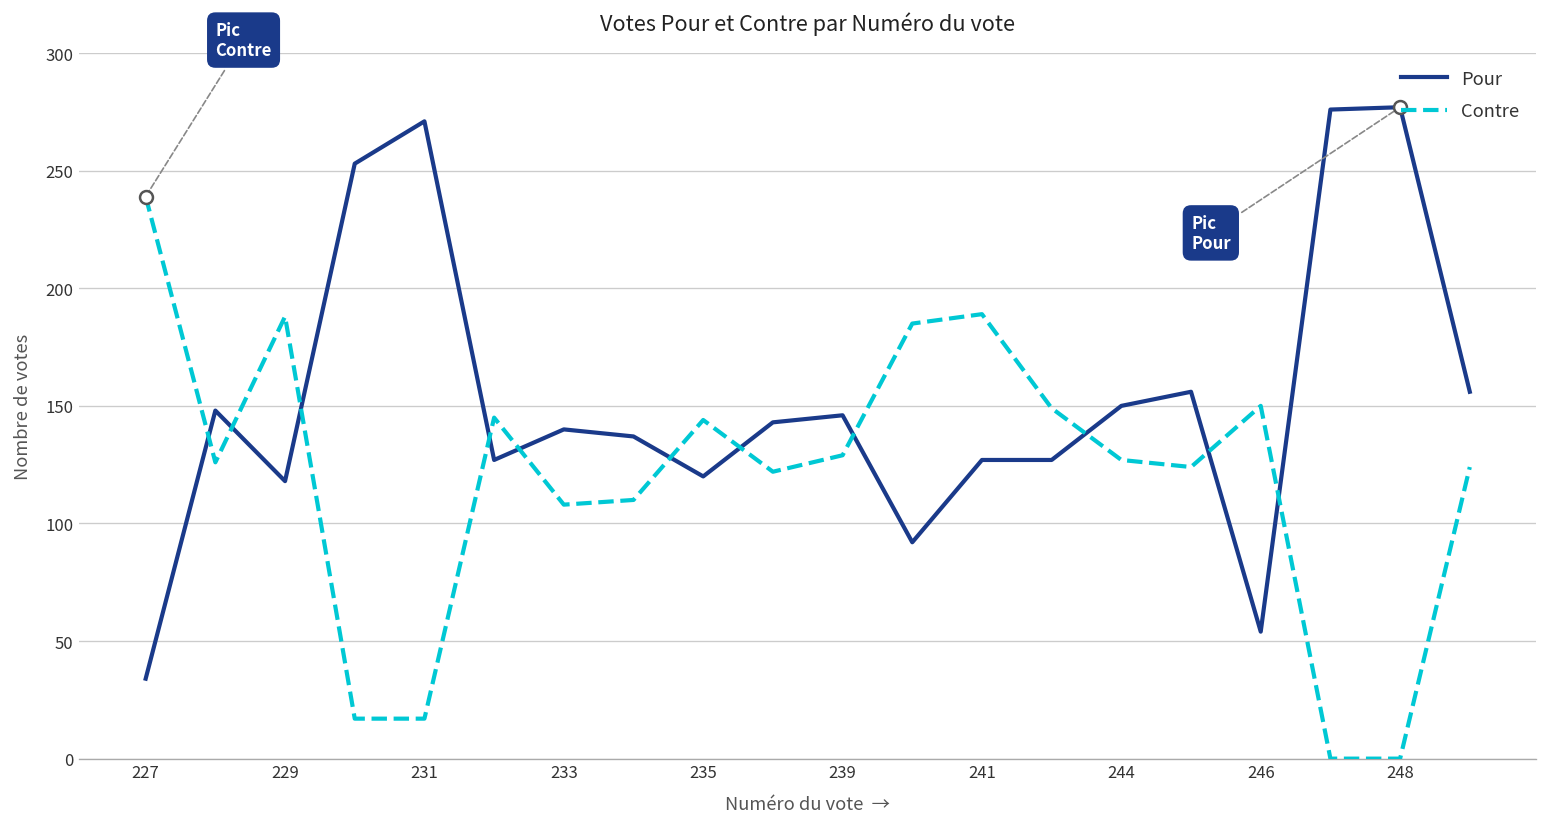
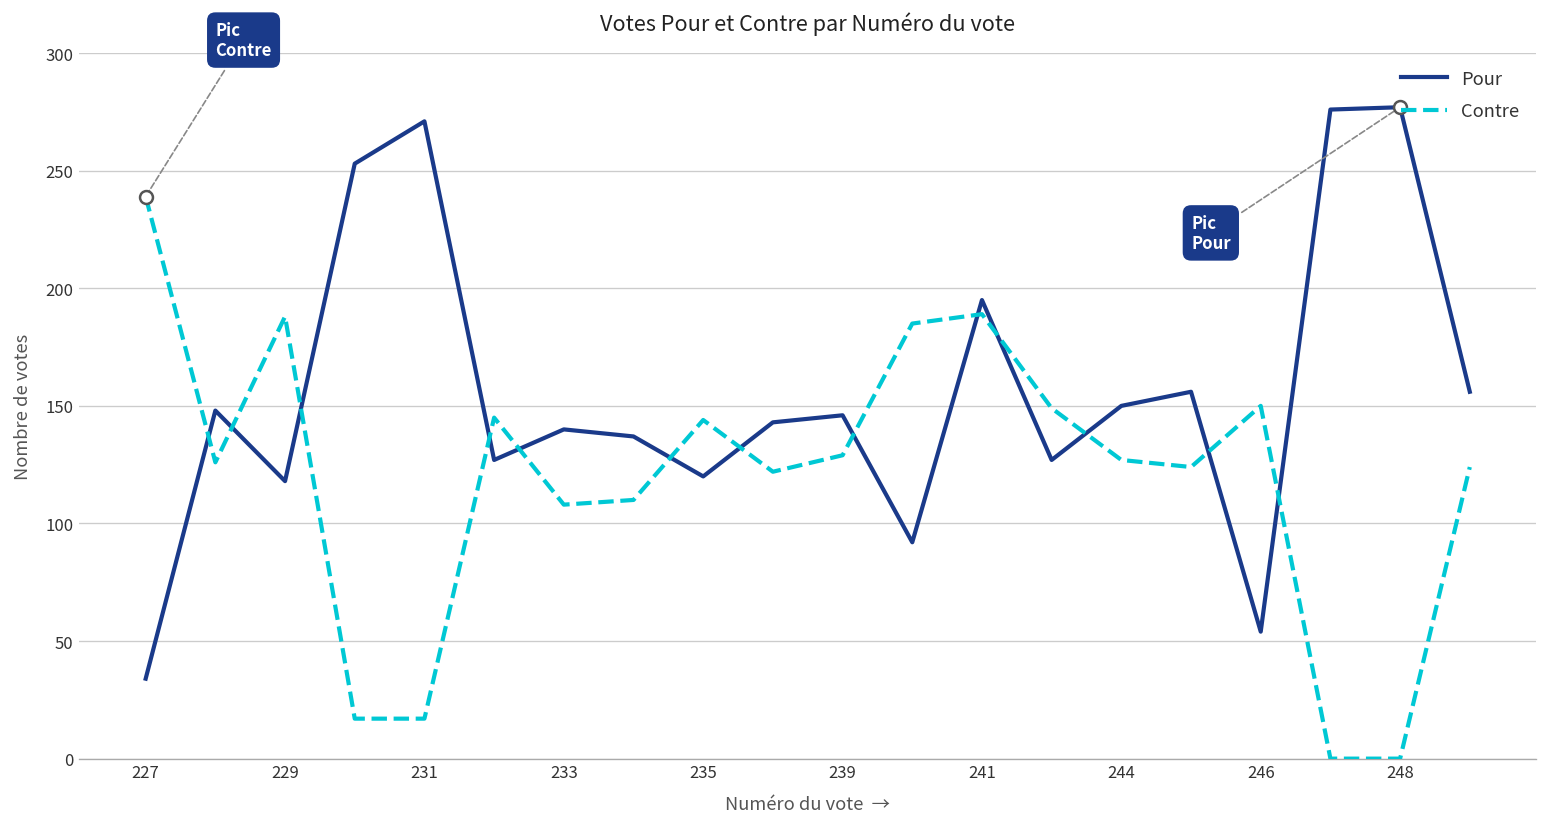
  {
    "Pour": {
      "227": 34,
      "229": 118,
      "231": 271,
      "233": 140,
      "235": 120,
      "239": 146,
-     "241": 127,
+     "241": 195,
      "244": 150,
      "246": 54
    },
    "Contre": {
      "229": 188,
      "231": 17,
      "233": 108,
      "235": 144,
      "239": 129,
      "241": 189,
      "244": 127,
      "246": 150,
      "248": 0
    }
  }
